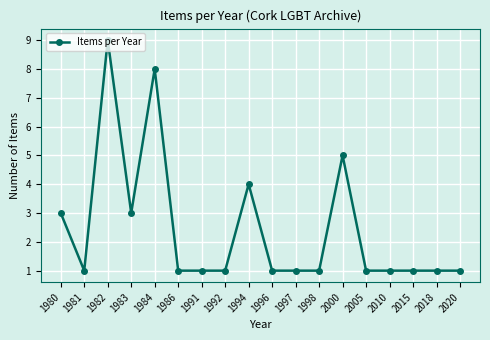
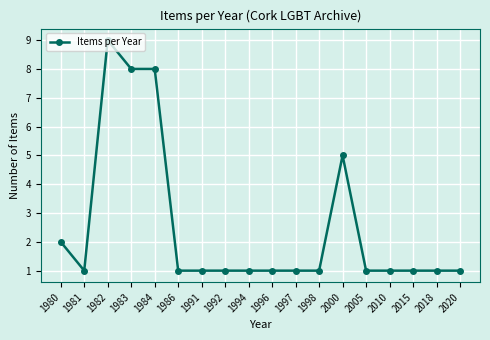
  {
-   "1980": 3,
+   "1980": 2,
    "1981": 1,
-   "1983": 3,
+   "1983": 8,
    "1984": 8,
    "1986": 1,
    "1991": 1,
    "1992": 1,
-   "1994": 4,
+   "1994": 1,
    "1996": 1,
    "1997": 1,
    "1998": 1,
    "2000": 5,
    "2005": 1,
    "2010": 1,
    "2015": 1,
    "2018": 1,
    "2020": 1
  }
